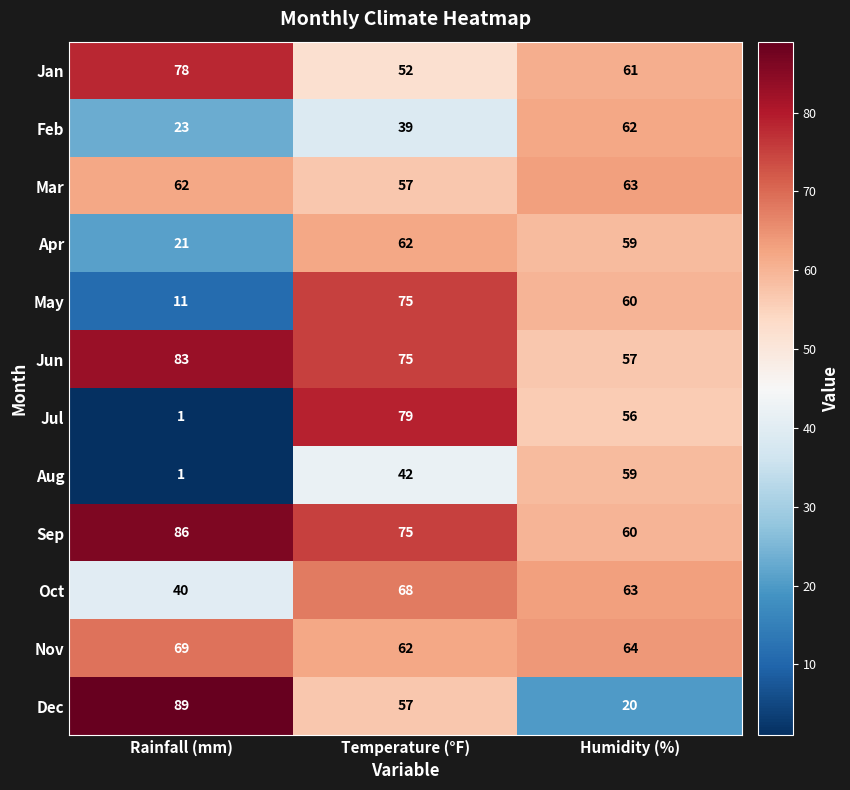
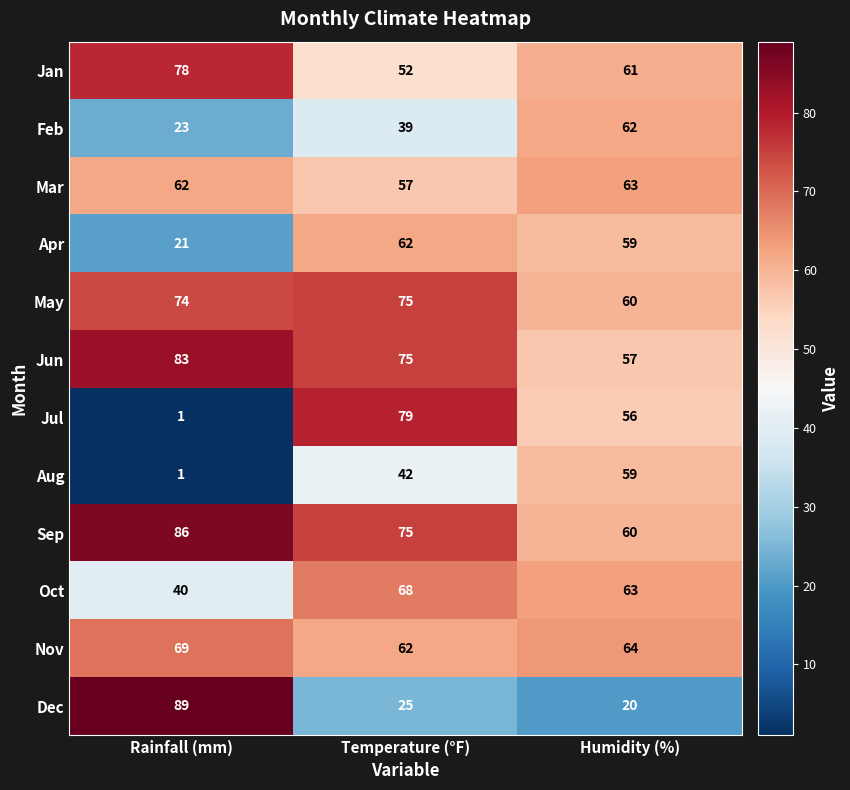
  {
    "Jan": {
      "Rainfall (mm)": 78,
      "Temperature (°F)": 52,
      "Humidity (%)": 61
    },
    "Feb": {
      "Rainfall (mm)": 23,
      "Temperature (°F)": 39,
      "Humidity (%)": 62
    },
    "Mar": {
      "Rainfall (mm)": 62,
      "Temperature (°F)": 57,
      "Humidity (%)": 63
    },
    "Apr": {
      "Rainfall (mm)": 21,
      "Temperature (°F)": 62,
      "Humidity (%)": 59
    },
    "May": {
-     "Rainfall (mm)": 11,
+     "Rainfall (mm)": 74,
      "Temperature (°F)": 75,
      "Humidity (%)": 60
    },
    "Jun": {
      "Rainfall (mm)": 83,
      "Temperature (°F)": 75,
      "Humidity (%)": 57
    },
    "Jul": {
      "Rainfall (mm)": 1,
      "Temperature (°F)": 79,
      "Humidity (%)": 56
    },
    "Aug": {
      "Rainfall (mm)": 1,
      "Temperature (°F)": 42,
      "Humidity (%)": 59
    },
    "Sep": {
      "Rainfall (mm)": 86,
      "Temperature (°F)": 75,
      "Humidity (%)": 60
    },
    "Oct": {
      "Rainfall (mm)": 40,
      "Temperature (°F)": 68,
      "Humidity (%)": 63
    },
    "Nov": {
      "Rainfall (mm)": 69,
      "Temperature (°F)": 62,
      "Humidity (%)": 64
    },
    "Dec": {
      "Rainfall (mm)": 89,
-     "Temperature (°F)": 57,
+     "Temperature (°F)": 25,
      "Humidity (%)": 20
    }
  }
